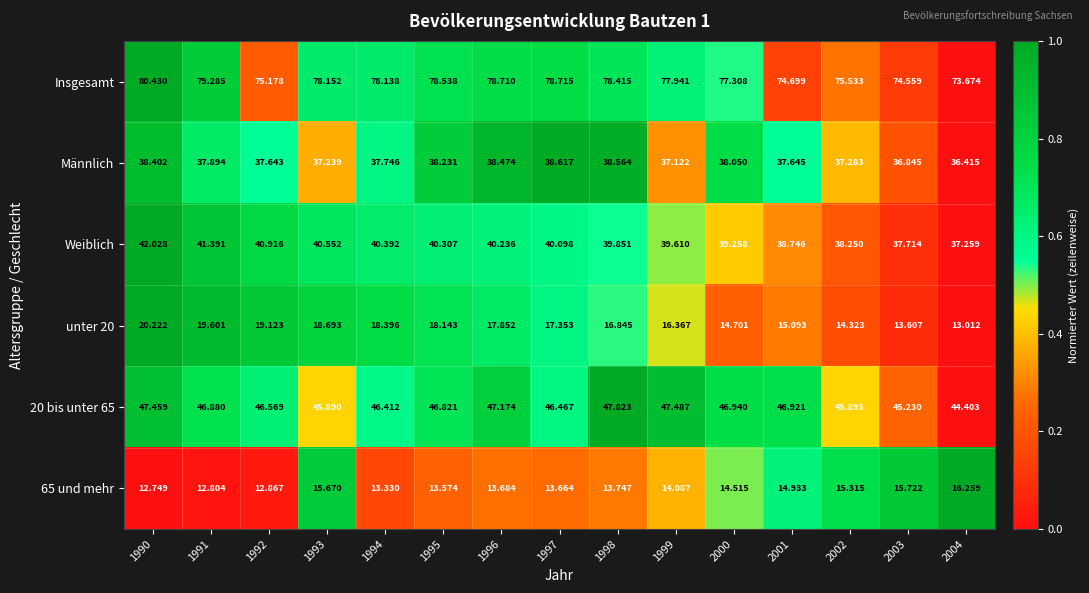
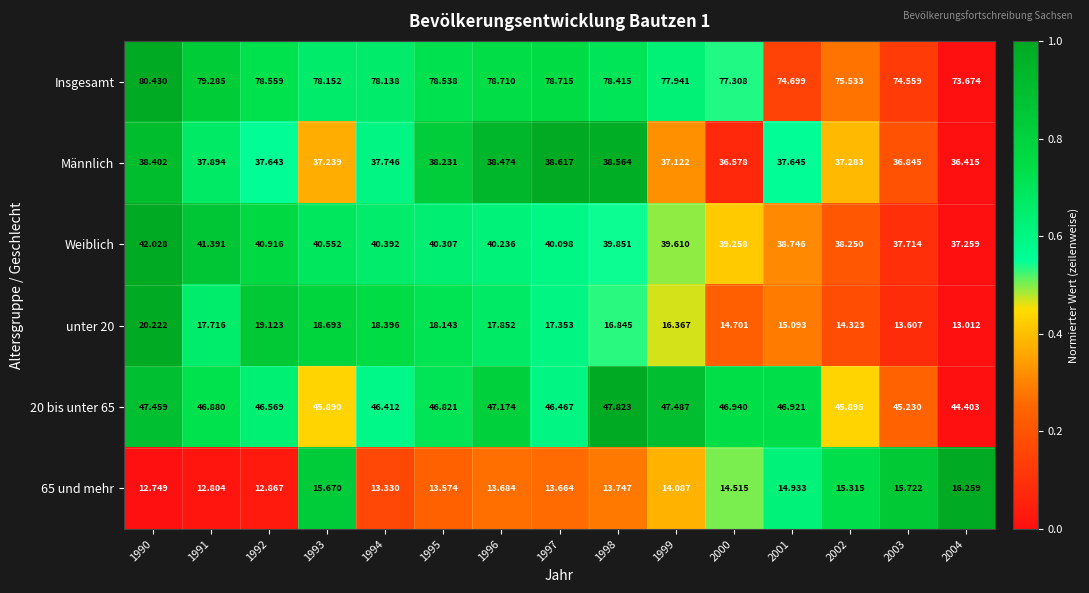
  {
    "Insgesamt": {
      "1990": 80.430,
      "1991": 79.285,
-     "1992": 75.178,
+     "1992": 78.559,
      "1993": 78.152,
      "1994": 78.138,
      "1995": 78.538,
      "1996": 78.710,
      "1997": 78.715,
      "1998": 78.415,
      "1999": 77.941,
      "2000": 77.308,
      "2001": 74.699,
      "2002": 75.533,
      "2003": 74.559,
      "2004": 73.674
    },
    "Männlich": {
      "1990": 38.402,
      "1991": 37.894,
      "1992": 37.643,
      "1993": 37.239,
      "1994": 37.746,
      "1995": 38.231,
      "1996": 38.474,
      "1997": 38.617,
      "1998": 38.564,
      "1999": 37.122,
-     "2000": 38.050,
+     "2000": 36.578,
      "2001": 37.645,
      "2002": 37.283,
      "2003": 36.845,
      "2004": 36.415
    },
    "Weiblich": {
      "1990": 42.028,
      "1991": 41.391,
      "1992": 40.916,
      "1993": 40.552,
      "1994": 40.392,
      "1995": 40.307,
      "1996": 40.236,
      "1997": 40.098,
      "1998": 39.851,
      "1999": 39.610,
      "2000": 39.258,
      "2001": 38.746,
      "2002": 38.250,
      "2003": 37.714,
      "2004": 37.259
    },
    "unter 20": {
      "1990": 20.222,
-     "1991": 19.601,
+     "1991": 17.716,
      "1992": 19.123,
      "1993": 18.693,
      "1994": 18.396,
      "1995": 18.143,
      "1996": 17.852,
      "1997": 17.353,
      "1998": 16.845,
      "1999": 16.367,
      "2000": 14.701,
      "2001": 15.093,
      "2002": 14.323,
      "2003": 13.607,
      "2004": 13.012
    },
    "20 bis unter 65": {
      "1990": 47.459,
      "1991": 46.880,
      "1992": 46.569,
      "1993": 45.890,
      "1994": 46.412,
      "1995": 46.821,
      "1996": 47.174,
      "1997": 46.467,
      "1998": 47.823,
      "1999": 47.487,
      "2000": 46.940,
      "2001": 46.921,
      "2002": 45.895,
      "2003": 45.230,
      "2004": 44.403
    },
    "65 und mehr": {
      "1990": 12.749,
      "1991": 12.804,
      "1992": 12.867,
      "1993": 15.670,
      "1994": 13.330,
      "1995": 13.574,
      "1996": 13.684,
      "1997": 13.664,
      "1998": 13.747,
      "1999": 14.087,
      "2000": 14.515,
      "2001": 14.933,
      "2002": 15.315,
      "2003": 15.722,
      "2004": 16.259
    }
  }
